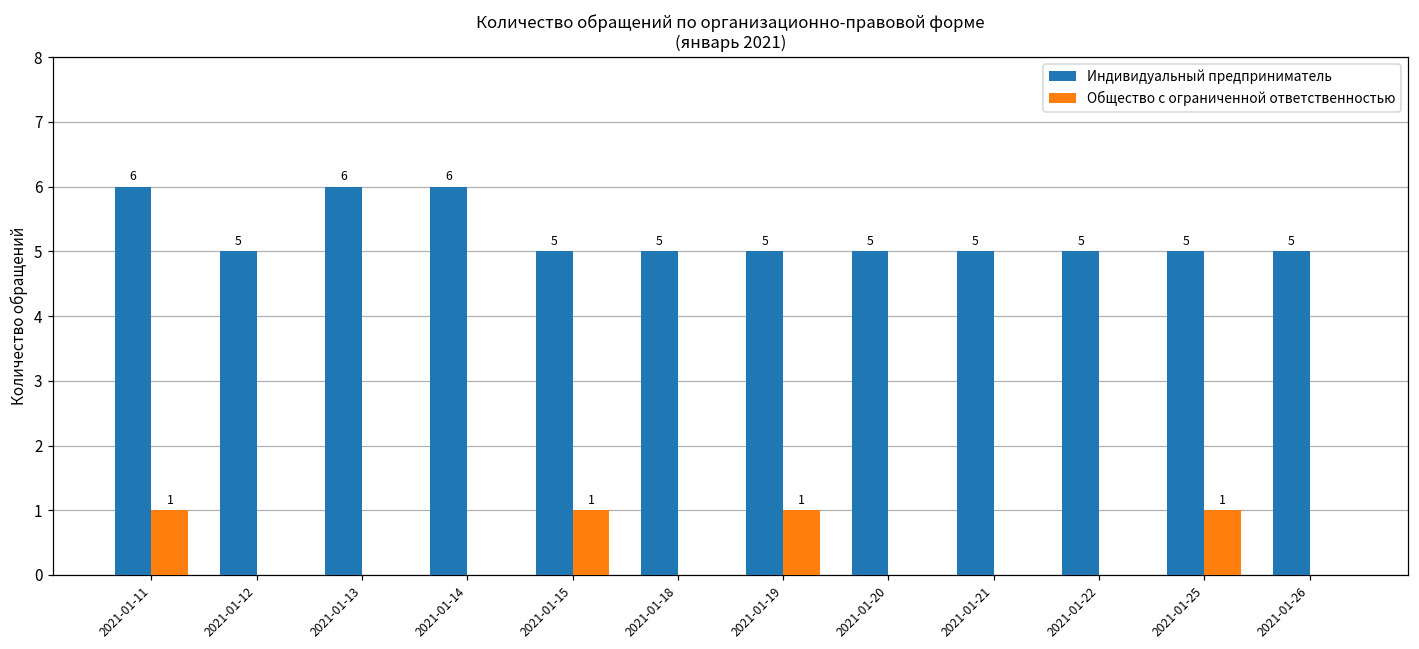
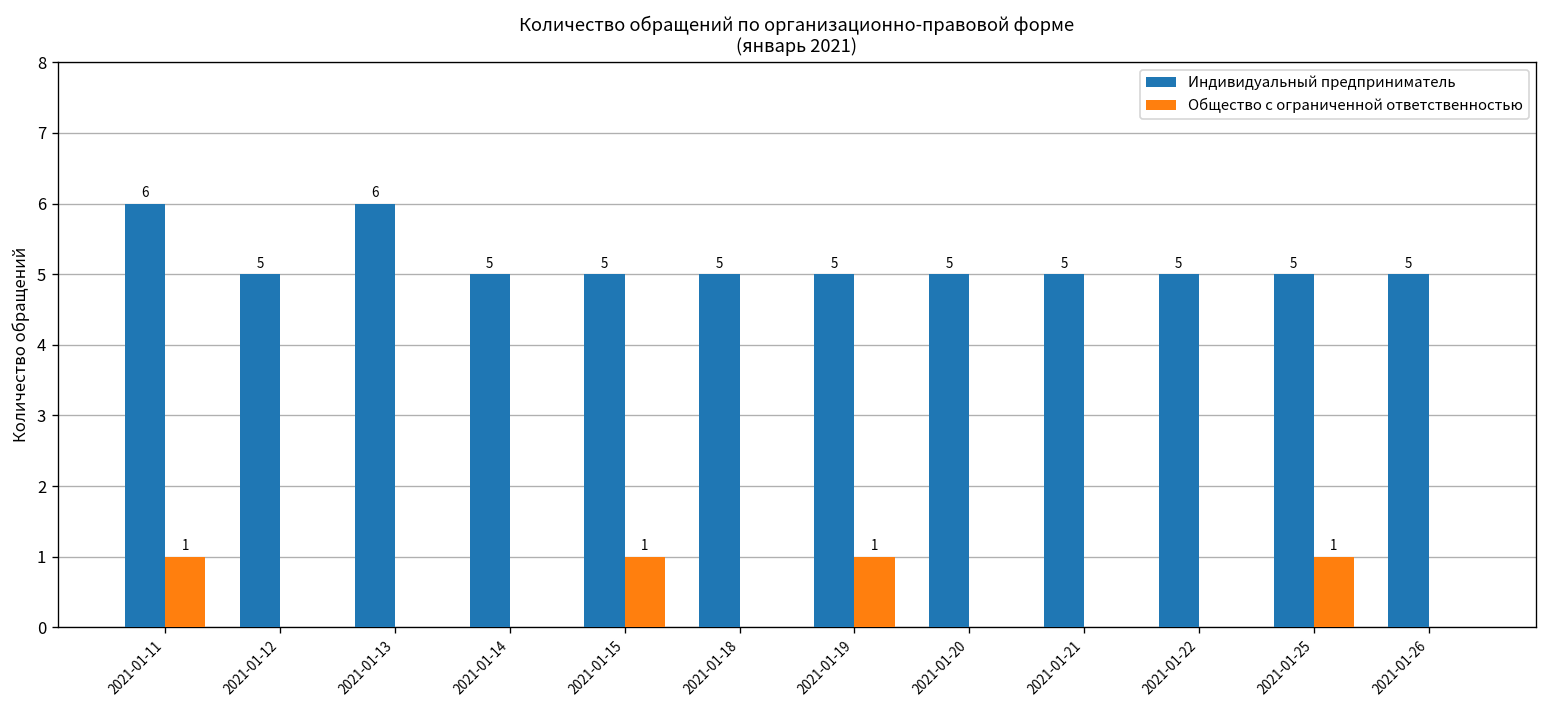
  {
    "Индивидуальный предприниматель": {
      "2021-01-11": 6,
      "2021-01-12": 5,
      "2021-01-13": 6,
-     "2021-01-14": 6,
+     "2021-01-14": 5,
      "2021-01-15": 5,
      "2021-01-18": 5,
      "2021-01-19": 5,
      "2021-01-20": 5,
      "2021-01-21": 5,
      "2021-01-22": 5,
      "2021-01-25": 5,
      "2021-01-26": 5
    },
    "Общество с ограниченной ответственностью": {
      "2021-01-11": 1,
      "2021-01-15": 1,
      "2021-01-19": 1,
      "2021-01-25": 1
    }
  }
